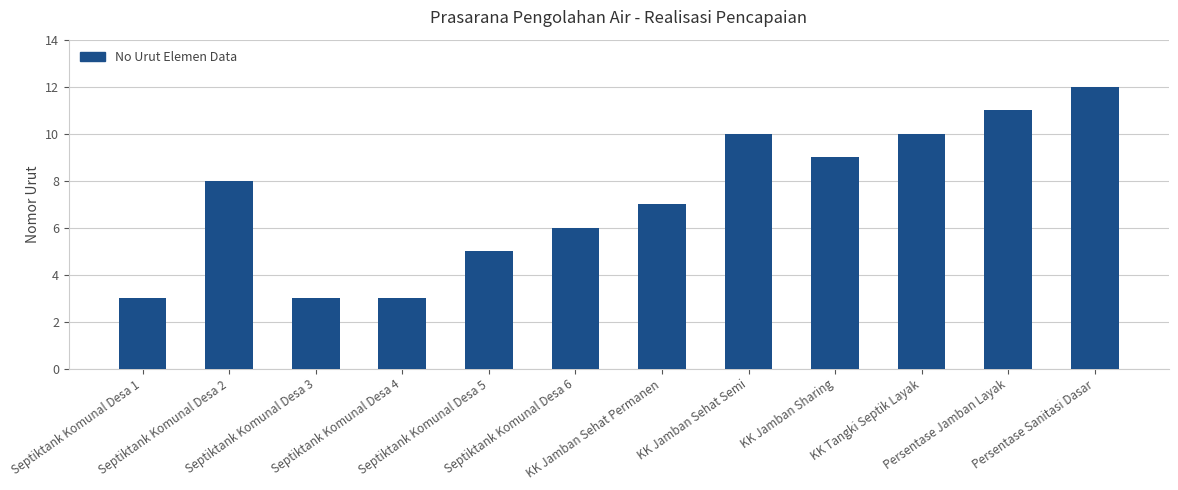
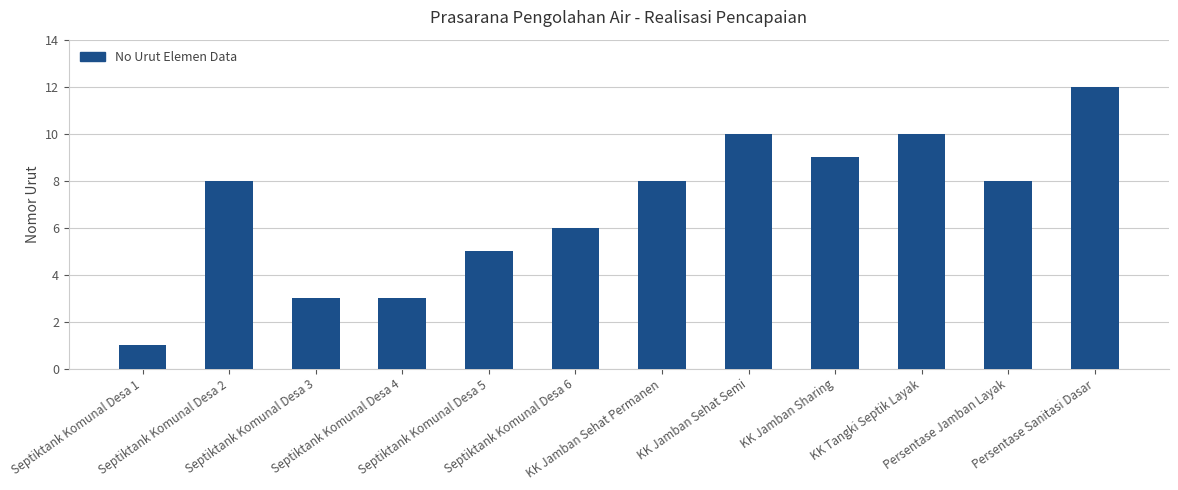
  {
-   "Septiktank Komunal Desa 1": 3,
+   "Septiktank Komunal Desa 1": 1,
    "Septiktank Komunal Desa 2": 8,
    "Septiktank Komunal Desa 3": 3,
    "Septiktank Komunal Desa 4": 3,
    "Septiktank Komunal Desa 5": 5,
    "Septiktank Komunal Desa 6": 6,
-   "KK Jamban Sehat Permanen": 7,
+   "KK Jamban Sehat Permanen": 8,
    "KK Jamban Sehat Semi": 10,
    "KK Jamban Sharing": 9,
    "KK Tangki Septik Layak": 10,
-   "Persentase Jamban Layak": 11,
+   "Persentase Jamban Layak": 8,
    "Persentase Sanitasi Dasar": 12
  }
